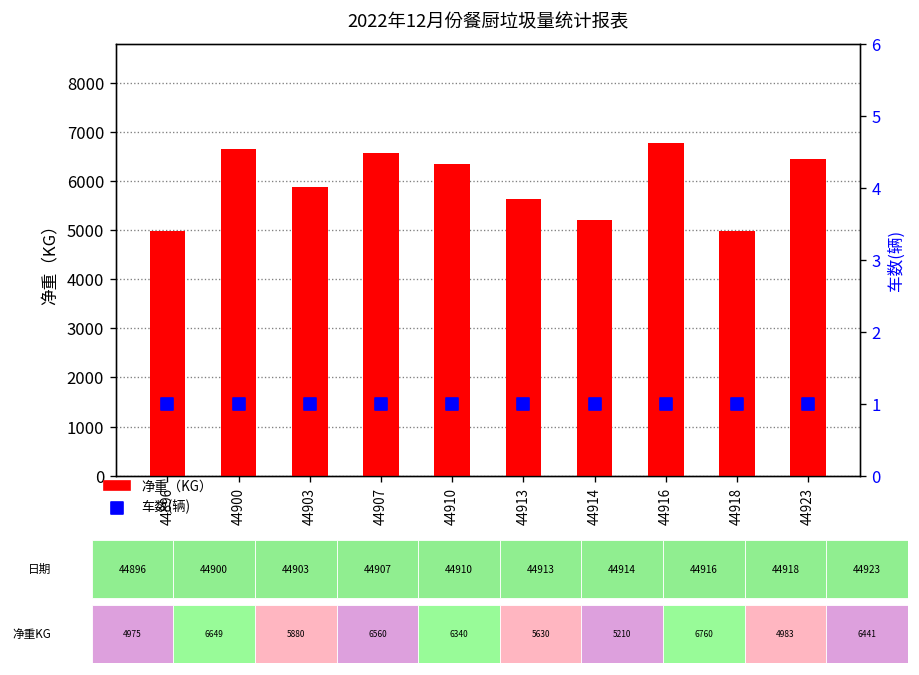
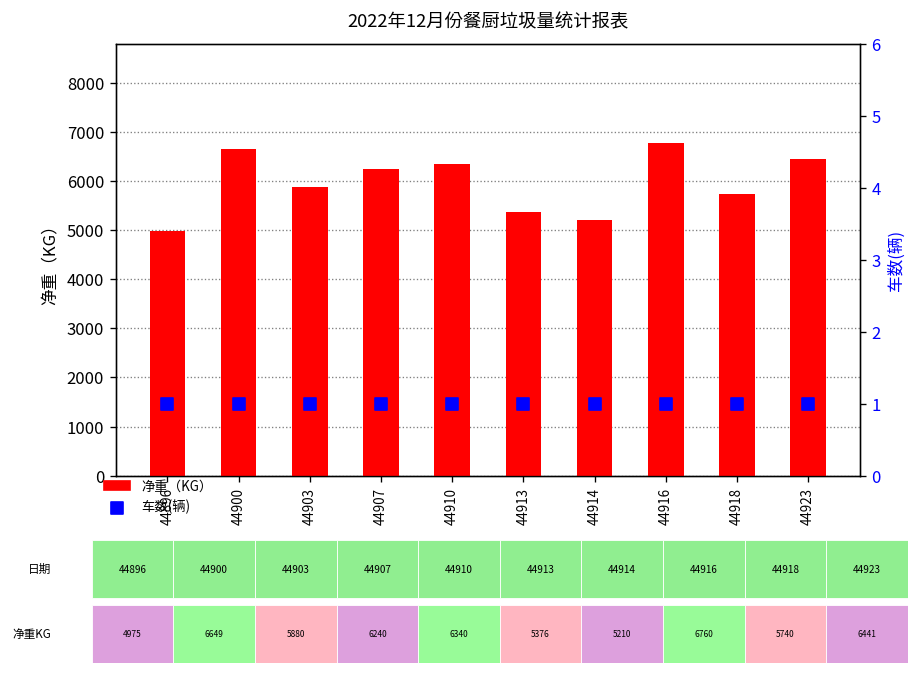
  {
    "净重（KG）": {
-     "44907": 6560,
-     "44913": 5630,
-     "44918": 4983
+     "44907": 6240,
+     "44913": 5376,
+     "44918": 5740
    }
  }
